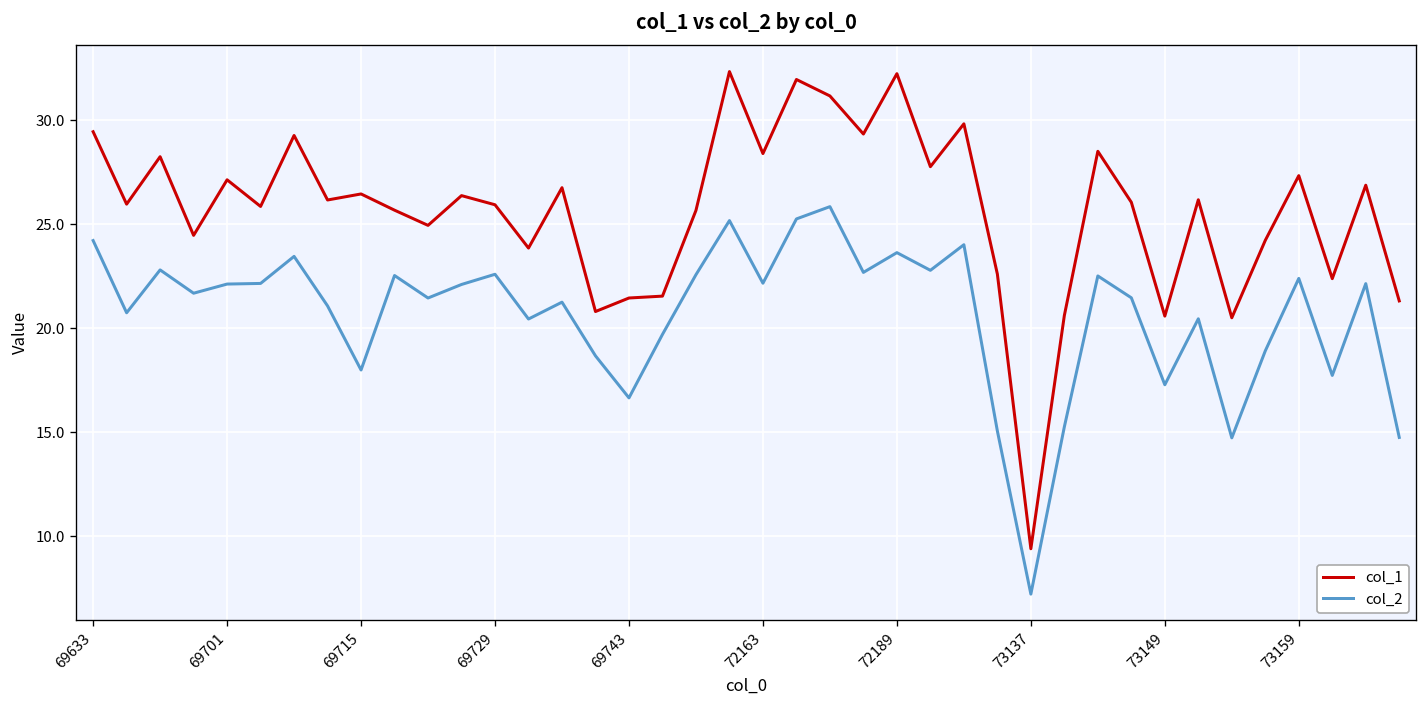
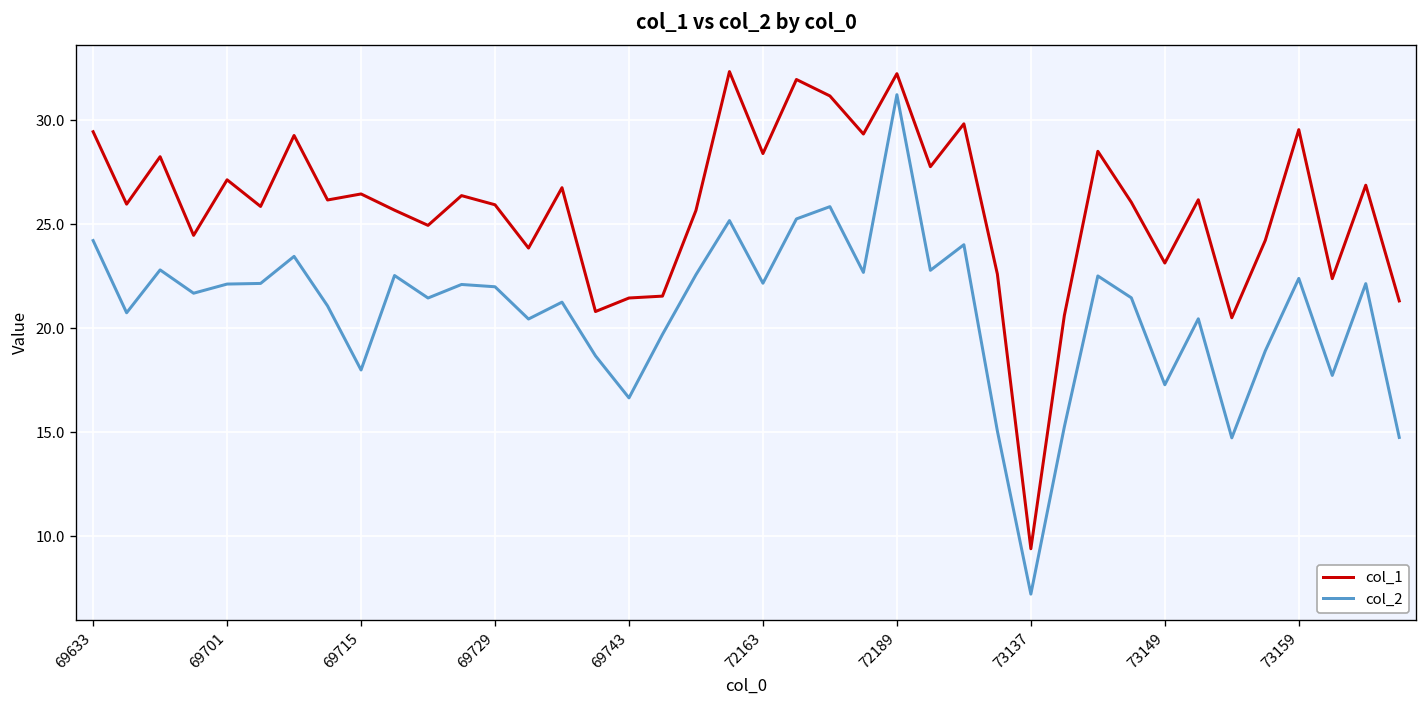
  {
    "col_1": {
      "69633": 29.5,
      "69701": 27.1,
      "69715": 26.5,
      "69729": 25.9,
      "69743": 21.5,
      "72163": 28.4,
      "72189": 32.2,
      "73137": 9.4,
-     "73149": 20.6,
-     "73159": 27.3
+     "73149": 23.1,
+     "73159": 29.6
    },
    "col_2": {
      "69633": 24.2,
      "69701": 22.1,
      "69715": 18.0,
-     "69729": 22.6,
+     "69729": 22.0,
      "69743": 16.7,
      "72163": 22.2,
-     "72189": 23.6,
+     "72189": 31.2,
      "73137": 7.2,
      "73149": 17.3,
      "73159": 22.4
    }
  }
